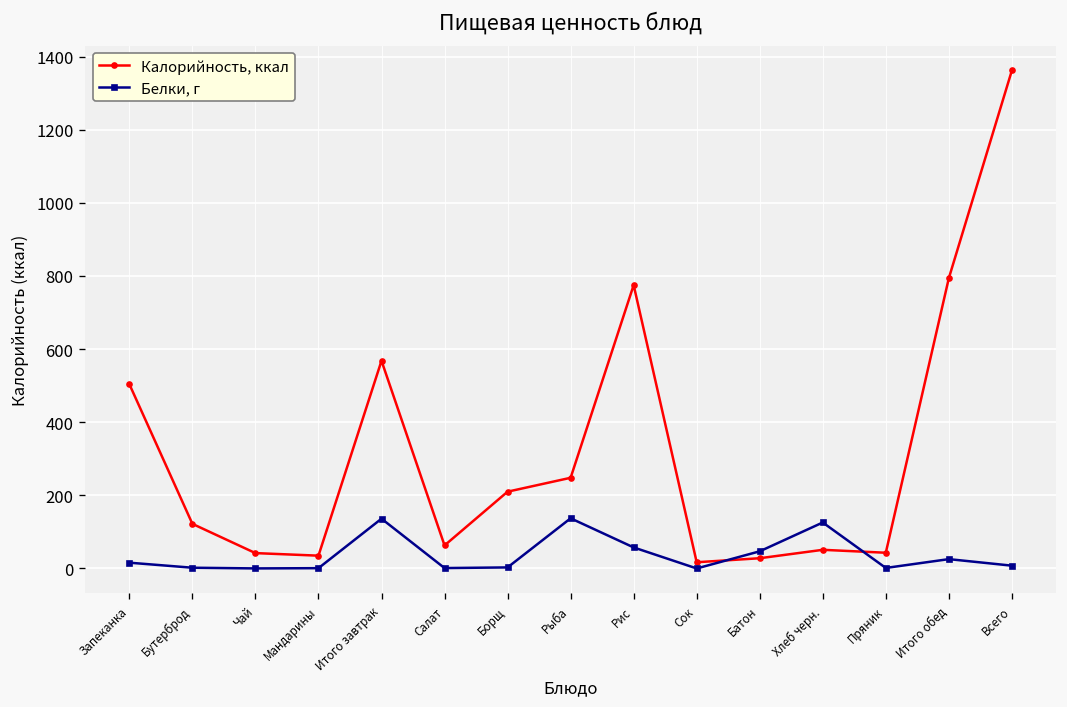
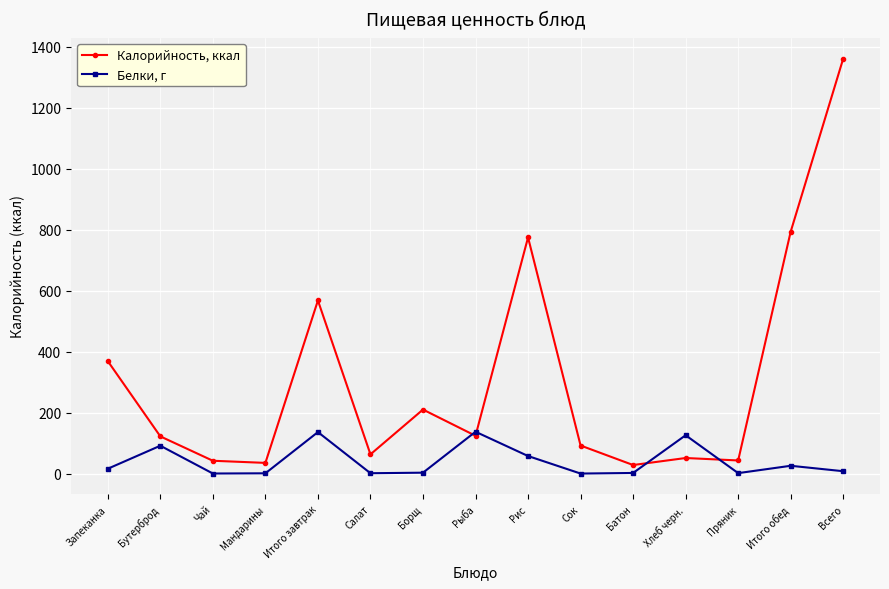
  {
    "Калорийность, ккал": {
-     "Запеканка": 500,
+     "Запеканка": 370,
      "Бутерброд": 120,
      "Чай": 40,
      "Мандарины": 40,
      "Итого завтрак": 570,
      "Салат": 60,
      "Борщ": 210,
-     "Рыба": 250,
+     "Рыба": 120,
      "Рис": 780,
-     "Сок": 20,
+     "Сок": 90,
      "Батон": 30,
      "Хлеб черн.": 50,
      "Пряник": 40,
      "Итого обед": 790,
      "Всего": 1360
    },
    "Белки, г": {
      "Запеканка": 20,
-     "Бутерброд": 0,
+     "Бутерброд": 90,
      "Чай": 0,
      "Мандарины": 0,
      "Итого завтрак": 140,
      "Салат": 0,
      "Борщ": 0,
      "Рыба": 140,
      "Рис": 60,
      "Сок": 0,
-     "Батон": 50,
+     "Батон": 0,
      "Хлеб черн.": 130,
      "Пряник": 0,
      "Итого обед": 30,
      "Всего": 10
    }
  }
